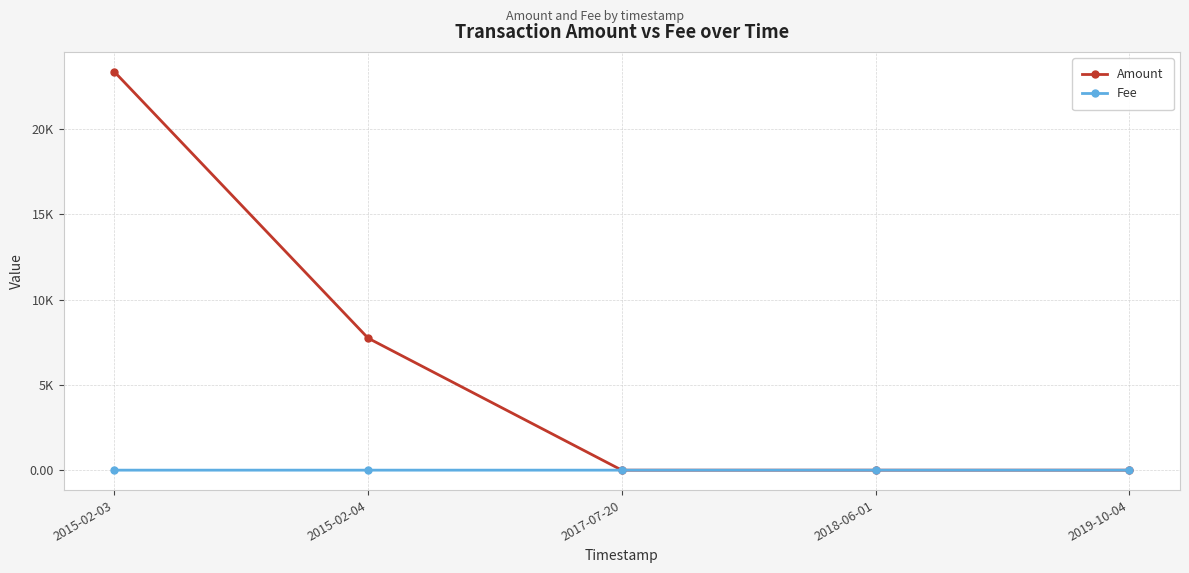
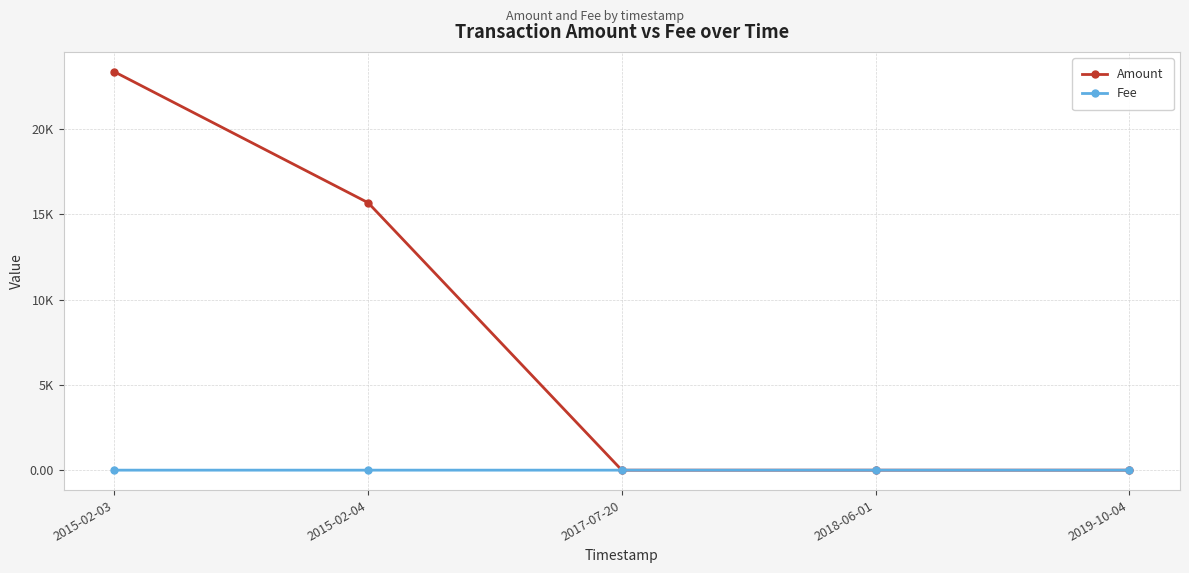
  {
    "Amount": {
      "2015-02-03": 23400,
-     "2015-02-04": 7700
+     "2015-02-04": 15700
    },
    "Fee": {
      "2015-02-03": 0,
      "2015-02-04": 0
    }
  }
